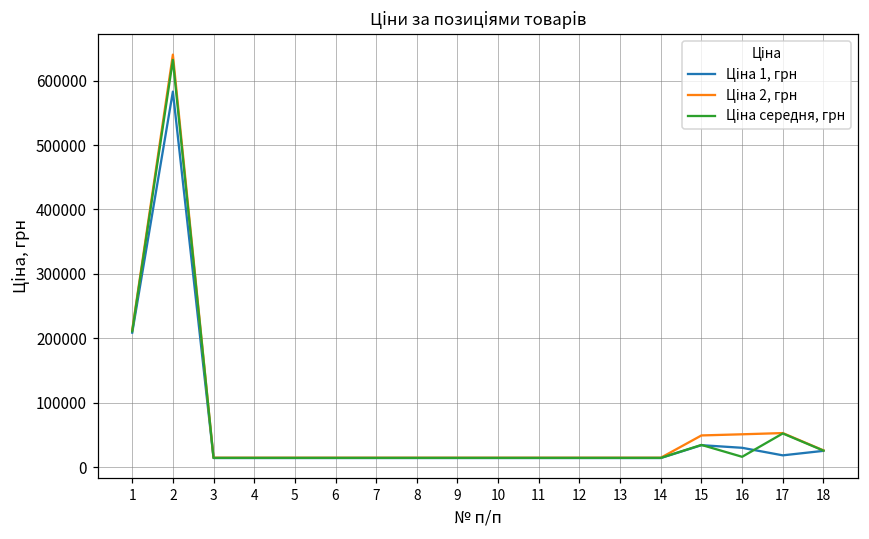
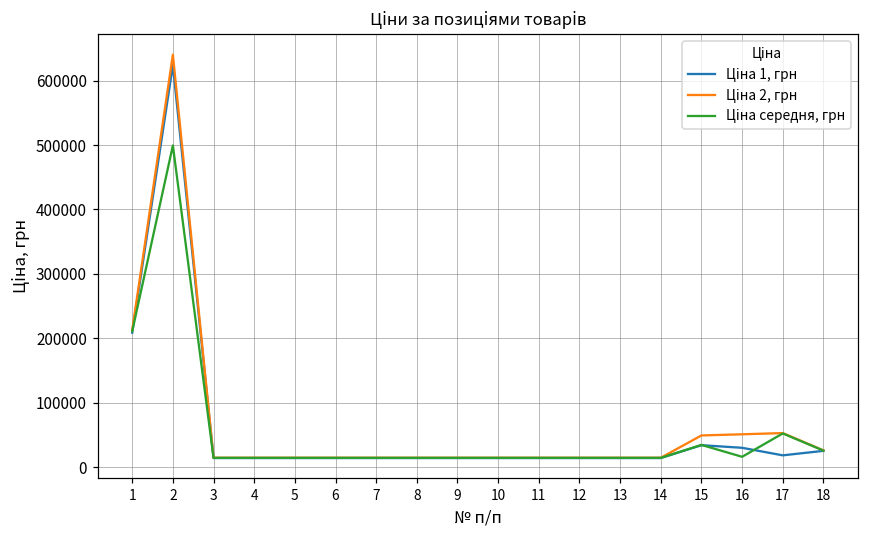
  {
    "Ціна 1, грн": {
-     "2": 580000,
+     "2": 620000,
      "16": 30000,
      "17": 20000
    },
    "Ціна 2, грн": {
      "2": 640000,
      "15": 50000,
      "16": 50000
    },
    "Ціна середня, грн": {
-     "2": 630000,
+     "2": 500000,
      "16": 20000
    }
  }
